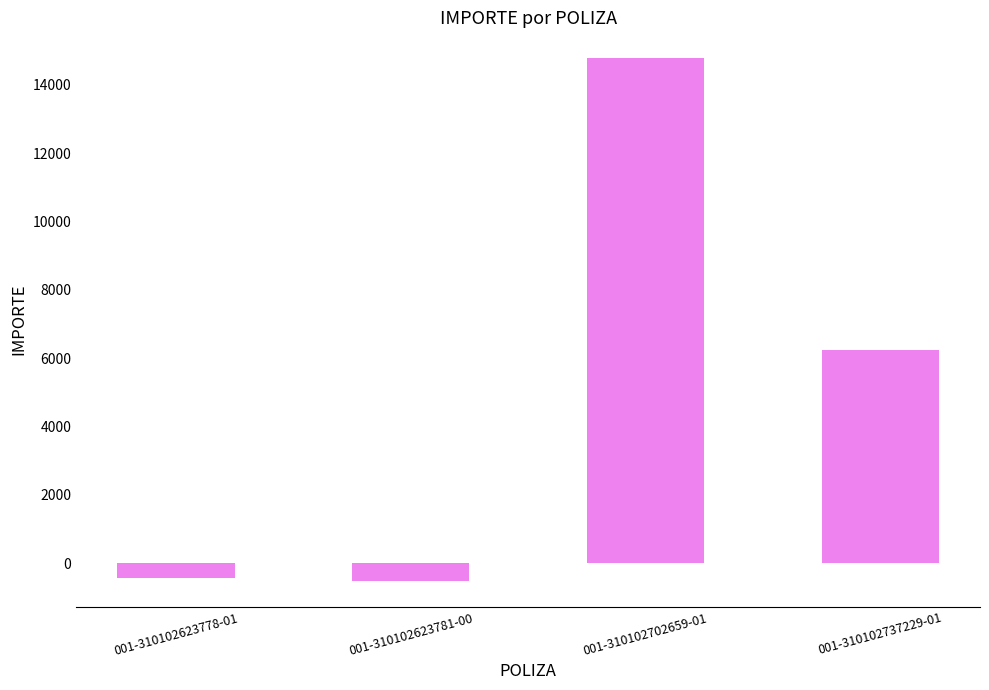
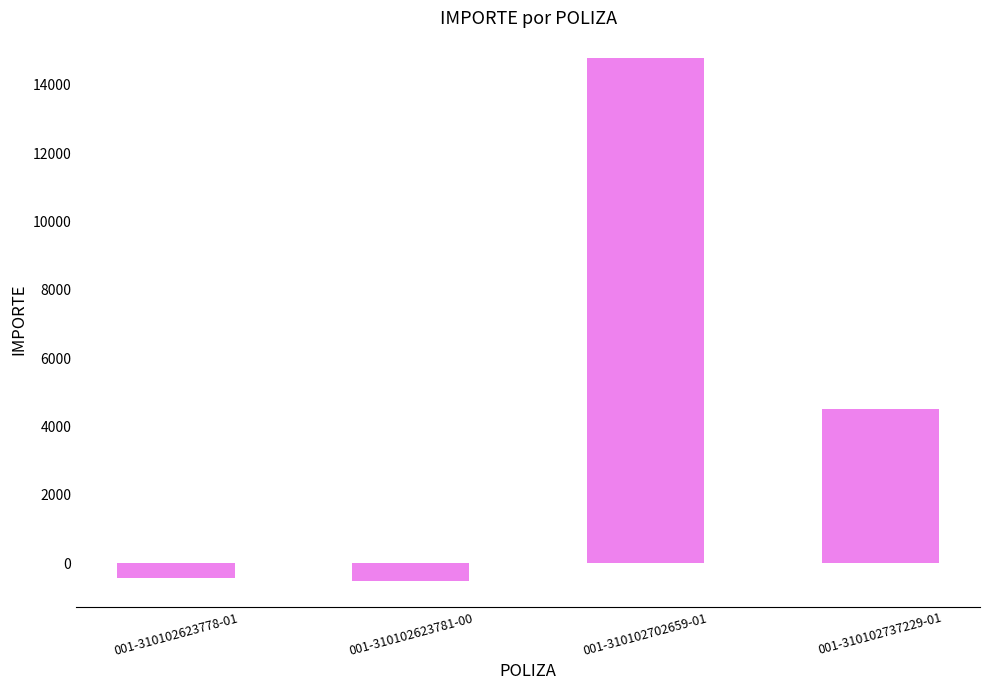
  {
    "001-310102623778-01": -400,
    "001-310102623781-00": -500,
    "001-310102702659-01": 14800,
-   "001-310102737229-01": 6200
+   "001-310102737229-01": 4500
  }
